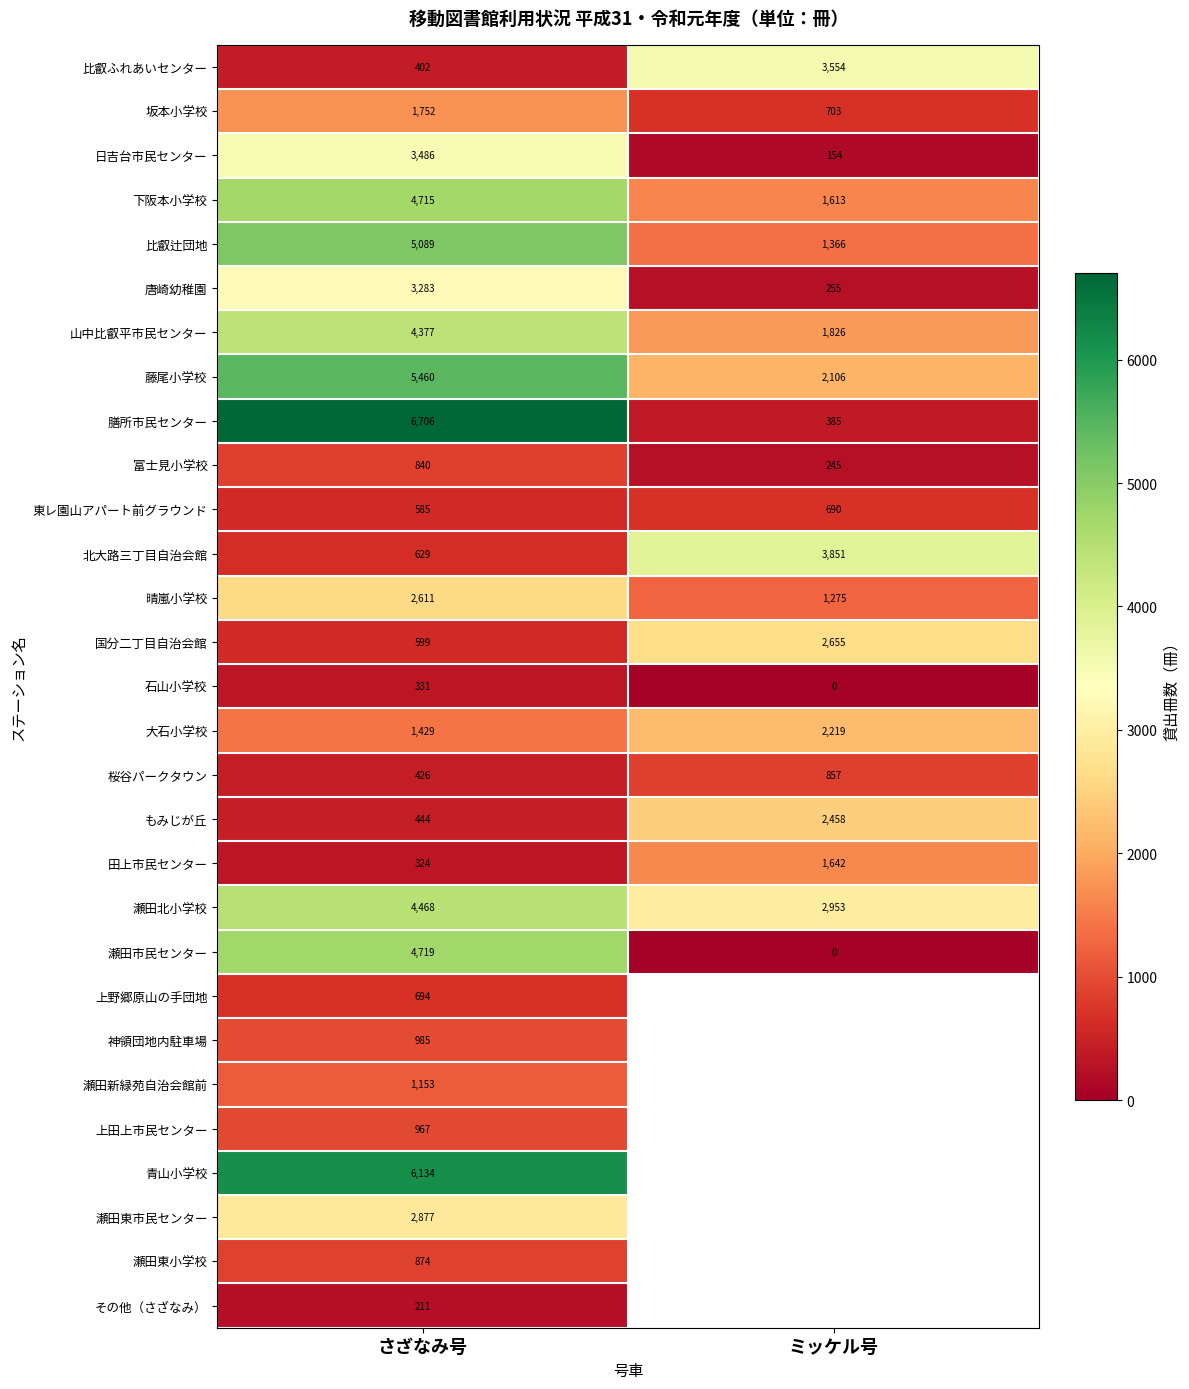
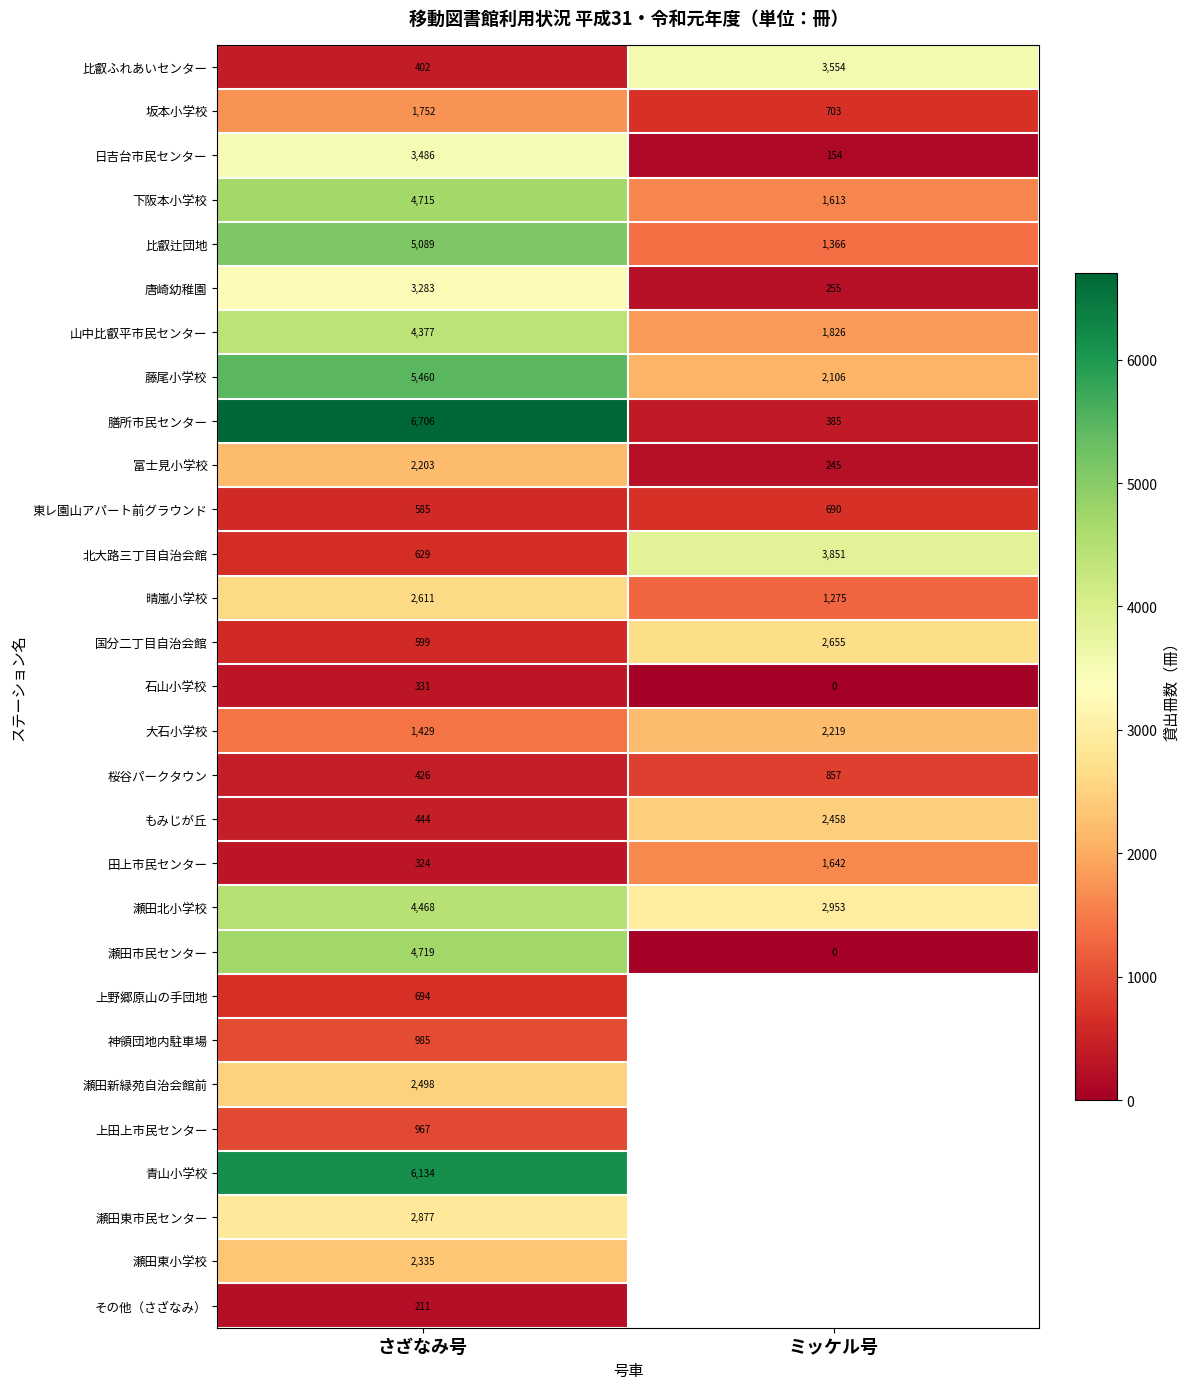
  {
    "比叡ふれあいセンター": {
      "さざなみ号": "402",
      "ミッケル号": "3,554"
    },
    "坂本小学校": {
      "さざなみ号": "1,752",
      "ミッケル号": "703"
    },
    "日吉台市民センター": {
      "さざなみ号": "3,486",
      "ミッケル号": "154"
    },
    "下阪本小学校": {
      "さざなみ号": "4,715",
      "ミッケル号": "1,613"
    },
    "比叡辻団地": {
      "さざなみ号": "5,089",
      "ミッケル号": "1,366"
    },
    "唐崎幼稚園": {
      "さざなみ号": "3,283",
      "ミッケル号": "255"
    },
    "山中比叡平市民センター": {
      "さざなみ号": "4,377",
      "ミッケル号": "1,826"
    },
    "藤尾小学校": {
      "さざなみ号": "5,460",
      "ミッケル号": "2,106"
    },
    "膳所市民センター": {
      "さざなみ号": "6,706",
      "ミッケル号": "385"
    },
    "富士見小学校": {
-     "さざなみ号": "840",
+     "さざなみ号": "2,203",
      "ミッケル号": "245"
    },
    "東レ園山アパート前グラウンド": {
      "さざなみ号": "585",
      "ミッケル号": "690"
    },
    "北大路三丁目自治会館": {
      "さざなみ号": "629",
      "ミッケル号": "3,851"
    },
    "晴嵐小学校": {
      "さざなみ号": "2,611",
      "ミッケル号": "1,275"
    },
    "国分二丁目自治会館": {
      "さざなみ号": "599",
      "ミッケル号": "2,655"
    },
    "石山小学校": {
      "さざなみ号": "331",
      "ミッケル号": "0"
    },
    "大石小学校": {
      "さざなみ号": "1,429",
      "ミッケル号": "2,219"
    },
    "桜谷パークタウン": {
      "さざなみ号": "426",
      "ミッケル号": "857"
    },
    "もみじが丘": {
      "さざなみ号": "444",
      "ミッケル号": "2,458"
    },
    "田上市民センター": {
      "さざなみ号": "324",
      "ミッケル号": "1,642"
    },
    "瀬田北小学校": {
      "さざなみ号": "4,468",
      "ミッケル号": "2,953"
    },
    "瀬田市民センター": {
      "さざなみ号": "4,719",
      "ミッケル号": "0"
    },
    "上野郷原山の手団地": {
      "さざなみ号": "694"
    },
    "神領団地内駐車場": {
      "さざなみ号": "985"
    },
    "瀬田新緑苑自治会館前": {
-     "さざなみ号": "1,153"
+     "さざなみ号": "2,498"
    },
    "上田上市民センター": {
      "さざなみ号": "967"
    },
    "青山小学校": {
      "さざなみ号": "6,134"
    },
    "瀬田東市民センター": {
      "さざなみ号": "2,877"
    },
    "瀬田東小学校": {
-     "さざなみ号": "874"
+     "さざなみ号": "2,335"
    },
    "その他（さざなみ）": {
      "さざなみ号": "211"
    }
  }
